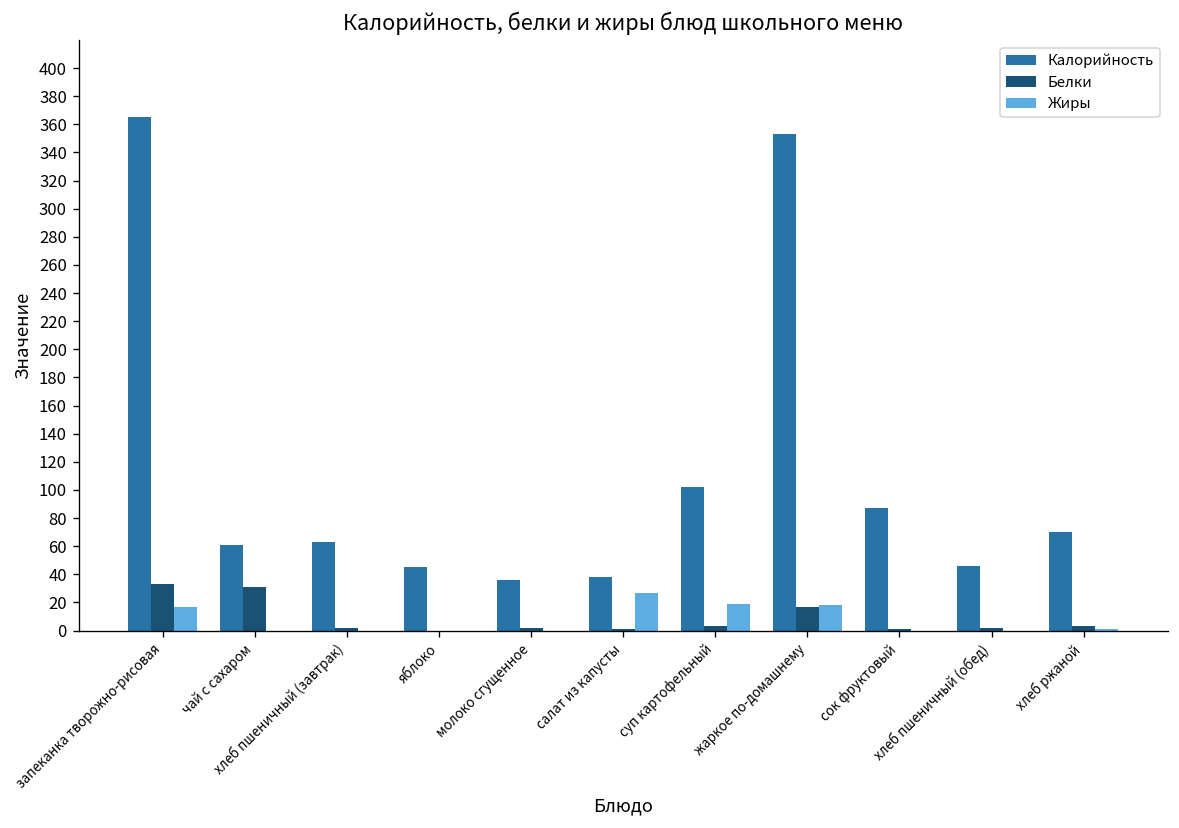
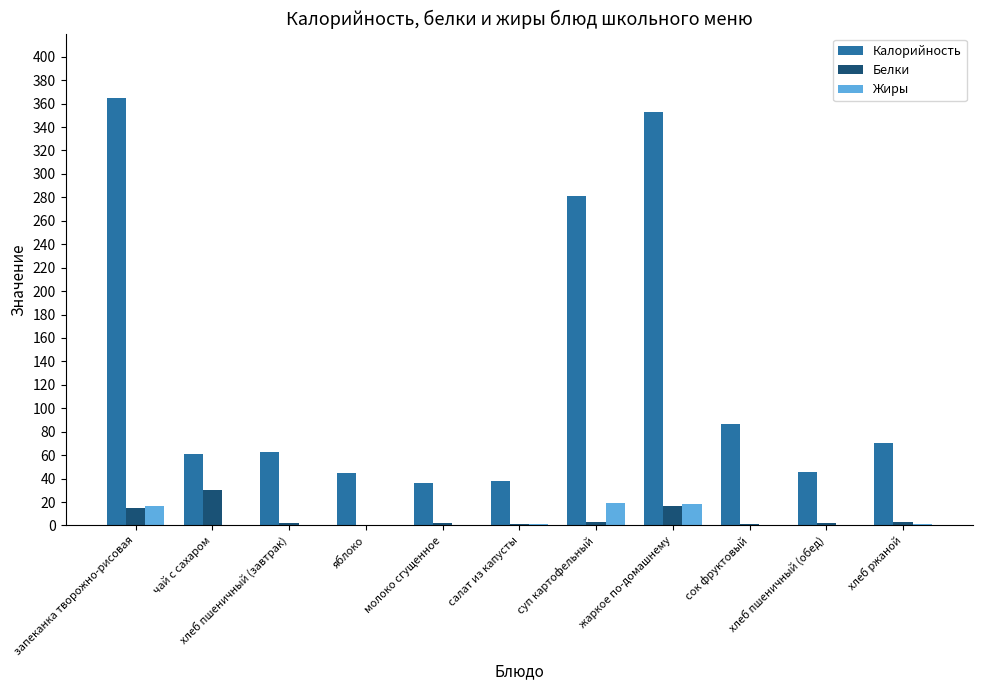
  {
    "Калорийность": {
      "запеканка творожно-рисовая": 365,
      "чай с сахаром": 61,
      "хлеб пшеничный (завтрак)": 63,
      "яблоко": 45,
      "молоко сгущенное": 36,
      "салат из капусты": 38,
-     "суп картофельный": 102,
+     "суп картофельный": 281,
      "жаркое по-домашнему": 353,
      "сок фруктовый": 87,
      "хлеб пшеничный (обед)": 46,
      "хлеб ржаной": 70
    },
    "Белки": {
-     "запеканка творожно-рисовая": 33,
+     "запеканка творожно-рисовая": 15,
      "чай с сахаром": 31,
      "яблоко": 0,
      "суп картофельный": 3,
      "жаркое по-домашнему": 17,
      "хлеб ржаной": 3
    },
    "Жиры": {
      "запеканка творожно-рисовая": 17,
      "чай с сахаром": 0,
      "хлеб пшеничный (завтрак)": 0,
      "яблоко": 0,
      "молоко сгущенное": 0,
-     "салат из капусты": 27,
+     "салат из капусты": 1,
      "суп картофельный": 19,
      "жаркое по-домашнему": 18,
      "сок фруктовый": 0,
      "хлеб пшеничный (обед)": 0
    }
  }
